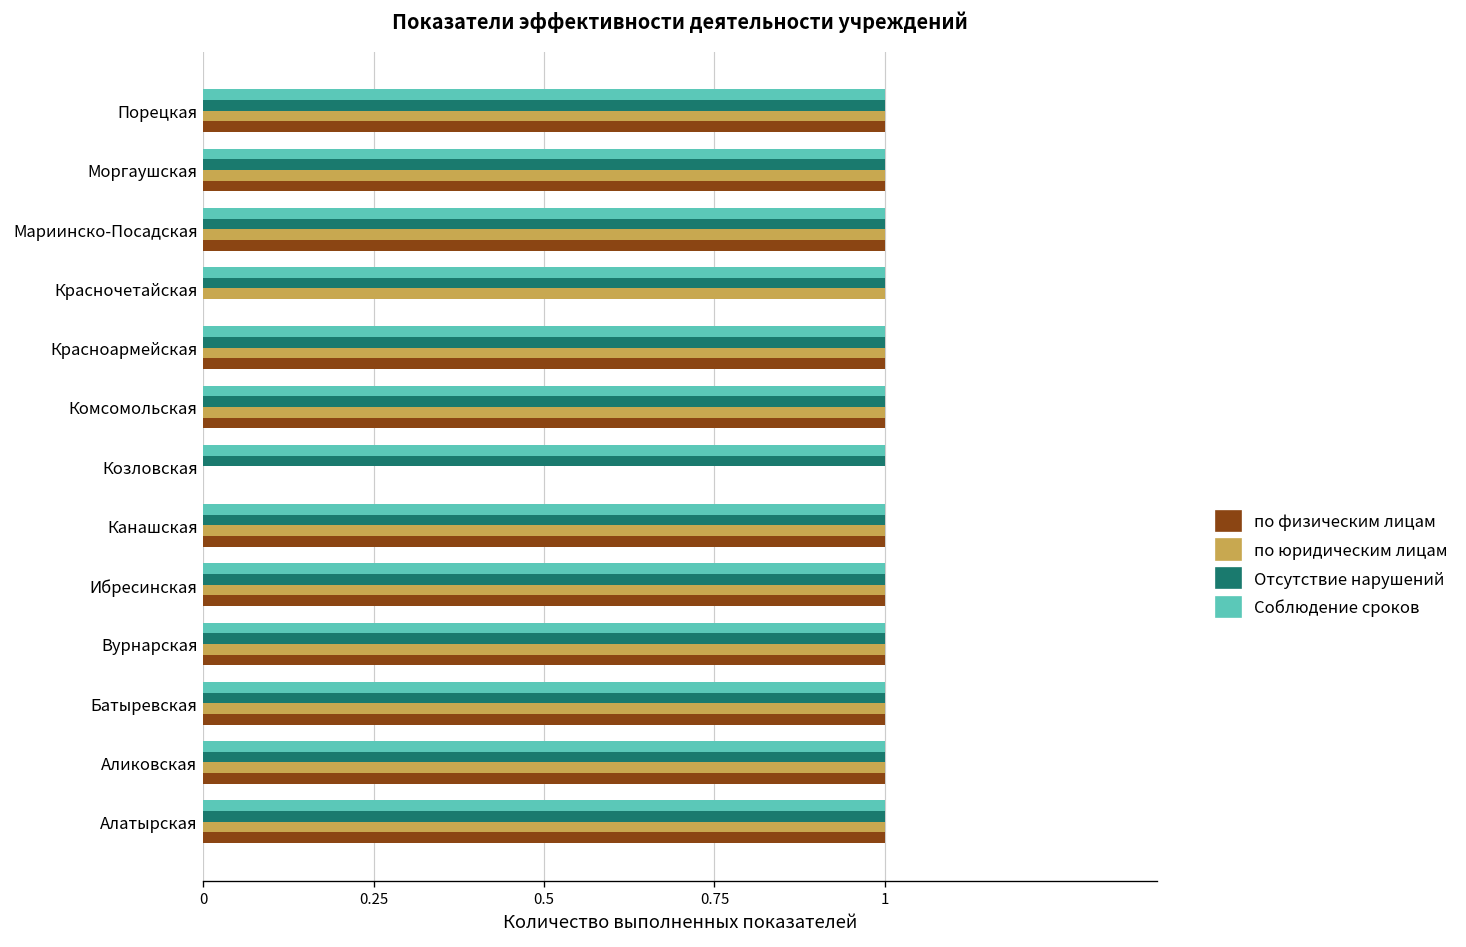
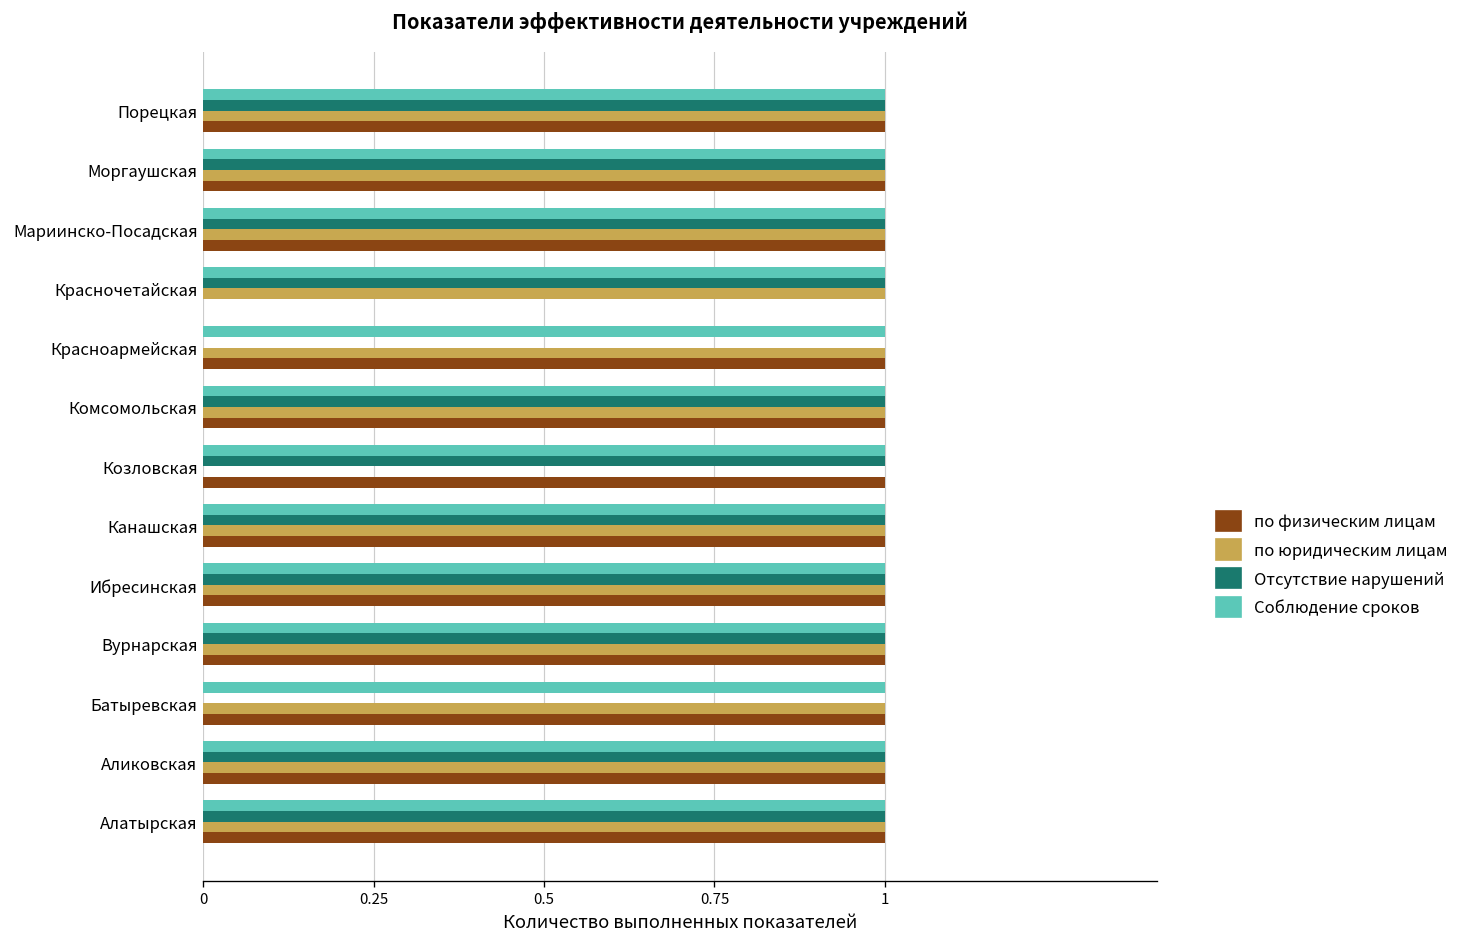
  {
    "по физическим лицам": {
      "Порецкая": 1,
      "Моргаушская": 1,
      "Мариинско-Посадская": 1,
      "Красночетайская": 0,
      "Красноармейская": 1,
      "Комсомольская": 1,
-     "Козловская": 0,
+     "Козловская": 1,
      "Канашская": 1,
      "Ибресинская": 1,
      "Вурнарская": 1,
      "Батыревская": 1,
      "Аликовская": 1,
      "Алатырская": 1
    },
    "по юридическим лицам": {
      "Порецкая": 1,
      "Моргаушская": 1,
      "Мариинско-Посадская": 1,
      "Красночетайская": 1,
      "Красноармейская": 1,
      "Комсомольская": 1,
      "Козловская": 0,
      "Канашская": 1,
      "Ибресинская": 1,
      "Вурнарская": 1,
      "Батыревская": 1,
      "Аликовская": 1,
      "Алатырская": 1
    },
    "Отсутствие нарушений": {
      "Порецкая": 1,
      "Моргаушская": 1,
      "Мариинско-Посадская": 1,
      "Красночетайская": 1,
-     "Красноармейская": 1,
+     "Красноармейская": 0,
      "Комсомольская": 1,
      "Козловская": 1,
      "Канашская": 1,
      "Ибресинская": 1,
      "Вурнарская": 1,
-     "Батыревская": 1,
+     "Батыревская": 0,
      "Аликовская": 1,
      "Алатырская": 1
    },
    "Соблюдение сроков": {
      "Порецкая": 1,
      "Моргаушская": 1,
      "Мариинско-Посадская": 1,
      "Красночетайская": 1,
      "Красноармейская": 1,
      "Комсомольская": 1,
      "Козловская": 1,
      "Канашская": 1,
      "Ибресинская": 1,
      "Вурнарская": 1,
      "Батыревская": 1,
      "Аликовская": 1,
      "Алатырская": 1
    }
  }
